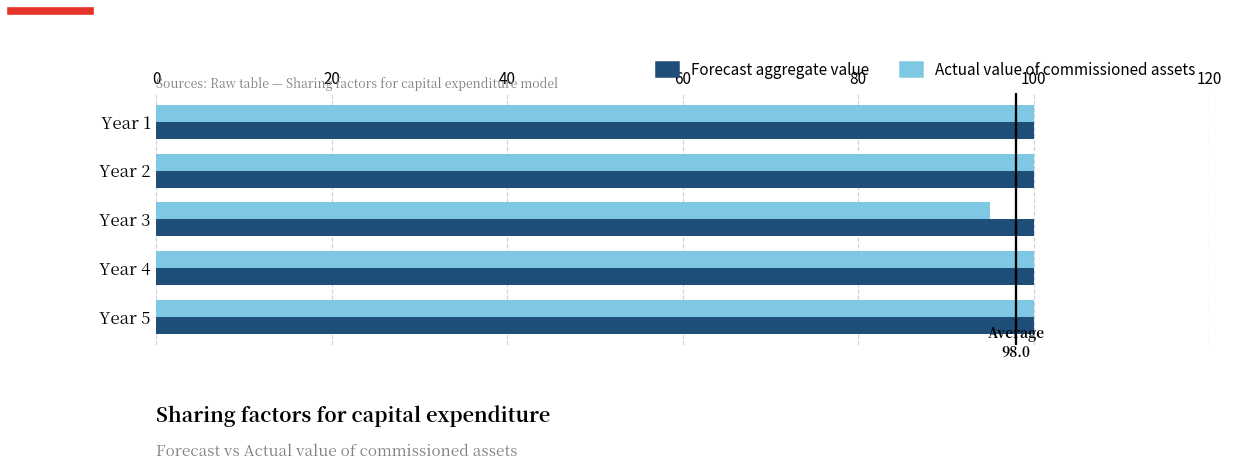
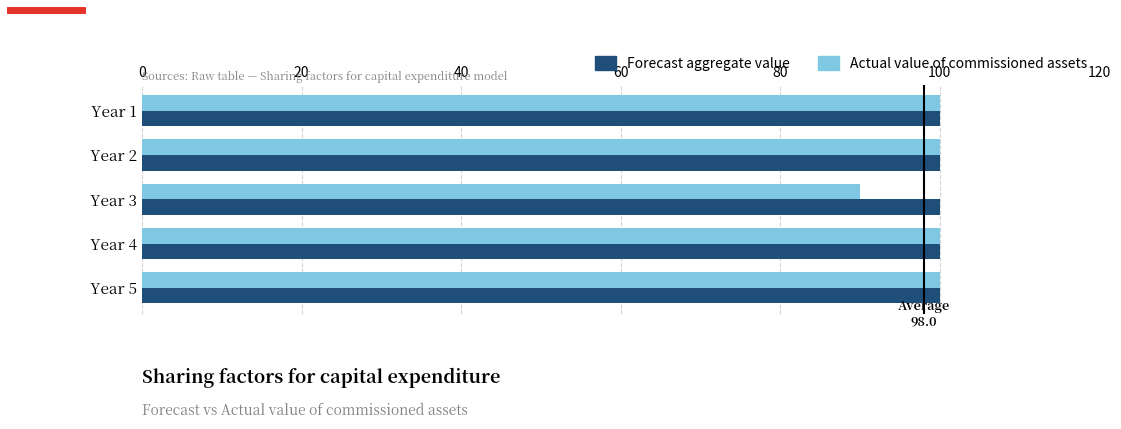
  {
    "Forecast aggregate value": {
      "Year 1": 100,
      "Year 2": 100,
      "Year 3": 100,
      "Year 4": 100
    },
    "Actual value of commissioned assets": {
      "Year 1": 100,
      "Year 2": 100,
-     "Year 3": 95,
+     "Year 3": 90,
      "Year 4": 100,
      "Year 5": 100
    }
  }
